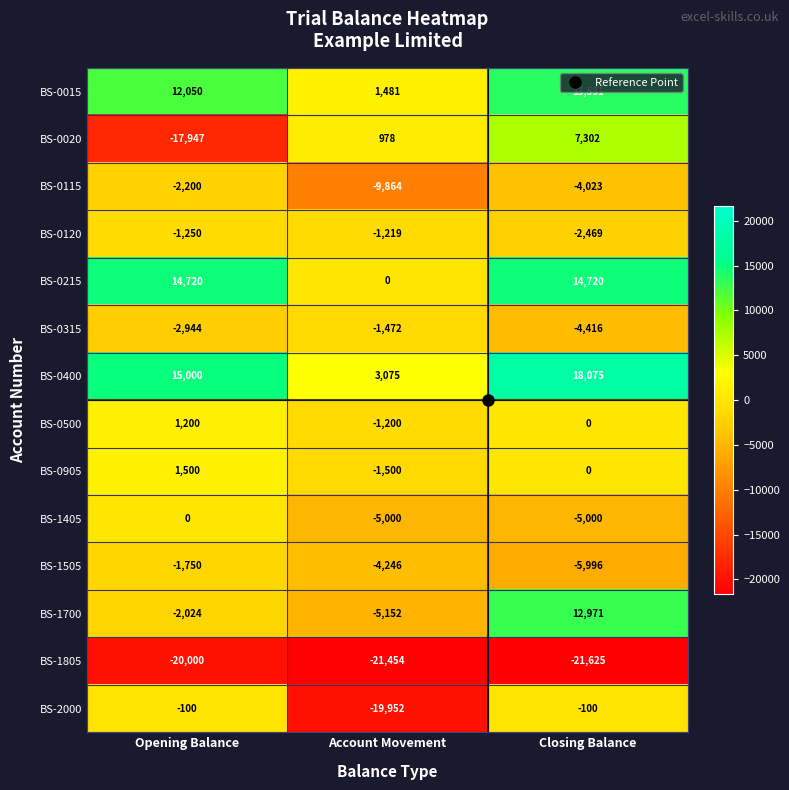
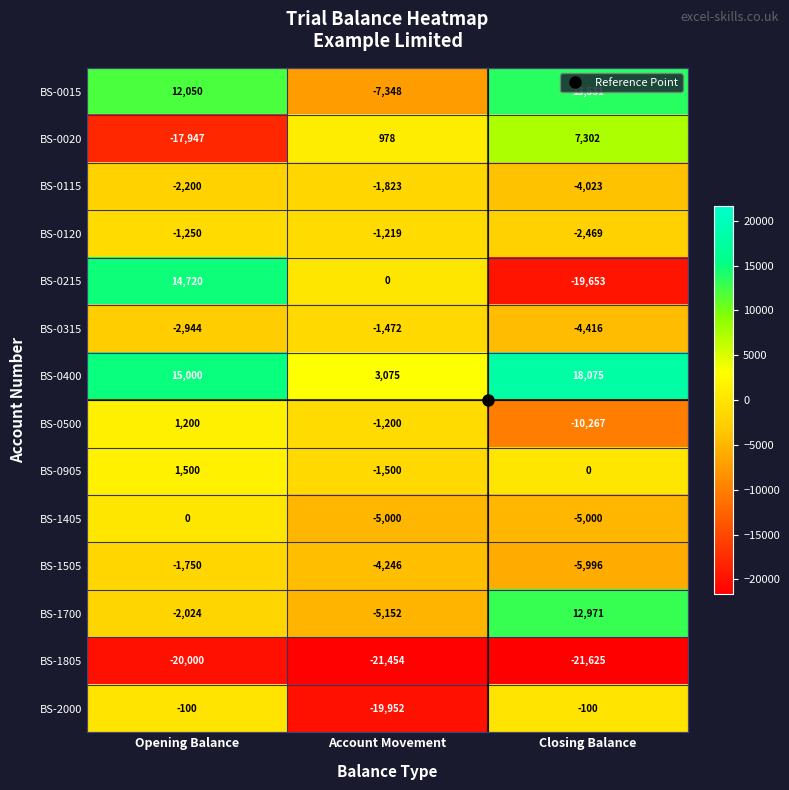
  {
    "BS-0015": {
      "Opening Balance": "12,050",
-     "Account Movement": "1,481"
+     "Account Movement": "-7,348"
    },
    "BS-0020": {
      "Opening Balance": "-17,947",
      "Account Movement": "978",
      "Closing Balance": "7,302"
    },
    "BS-0115": {
      "Opening Balance": "-2,200",
-     "Account Movement": "-9,864",
+     "Account Movement": "-1,823",
      "Closing Balance": "-4,023"
    },
    "BS-0120": {
      "Opening Balance": "-1,250",
      "Account Movement": "-1,219",
      "Closing Balance": "-2,469"
    },
    "BS-0215": {
      "Opening Balance": "14,720",
      "Account Movement": "0",
-     "Closing Balance": "14,720"
+     "Closing Balance": "-19,653"
    },
    "BS-0315": {
      "Opening Balance": "-2,944",
      "Account Movement": "-1,472",
      "Closing Balance": "-4,416"
    },
    "BS-0400": {
      "Opening Balance": "15,000",
      "Account Movement": "3,075",
      "Closing Balance": "18,075"
    },
    "BS-0500": {
      "Opening Balance": "1,200",
      "Account Movement": "-1,200",
-     "Closing Balance": "0"
+     "Closing Balance": "-10,267"
    },
    "BS-0905": {
      "Opening Balance": "1,500",
      "Account Movement": "-1,500",
      "Closing Balance": "0"
    },
    "BS-1405": {
      "Opening Balance": "0",
      "Account Movement": "-5,000",
      "Closing Balance": "-5,000"
    },
    "BS-1505": {
      "Opening Balance": "-1,750",
      "Account Movement": "-4,246",
      "Closing Balance": "-5,996"
    },
    "BS-1700": {
      "Opening Balance": "-2,024",
      "Account Movement": "-5,152",
      "Closing Balance": "12,971"
    },
    "BS-1805": {
      "Opening Balance": "-20,000",
      "Account Movement": "-21,454",
      "Closing Balance": "-21,625"
    },
    "BS-2000": {
      "Opening Balance": "-100",
      "Account Movement": "-19,952",
      "Closing Balance": "-100"
    }
  }
